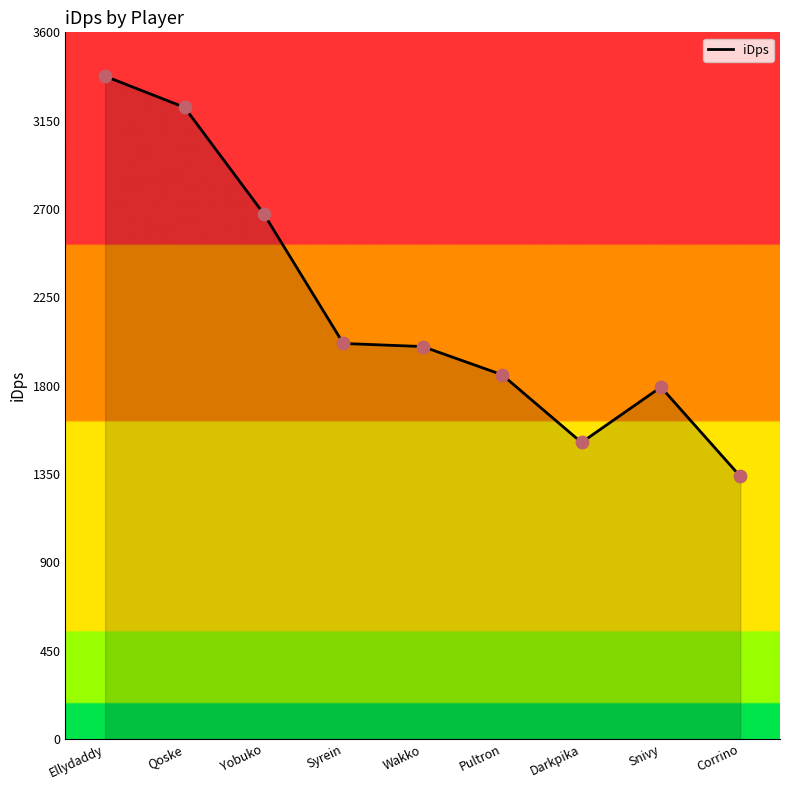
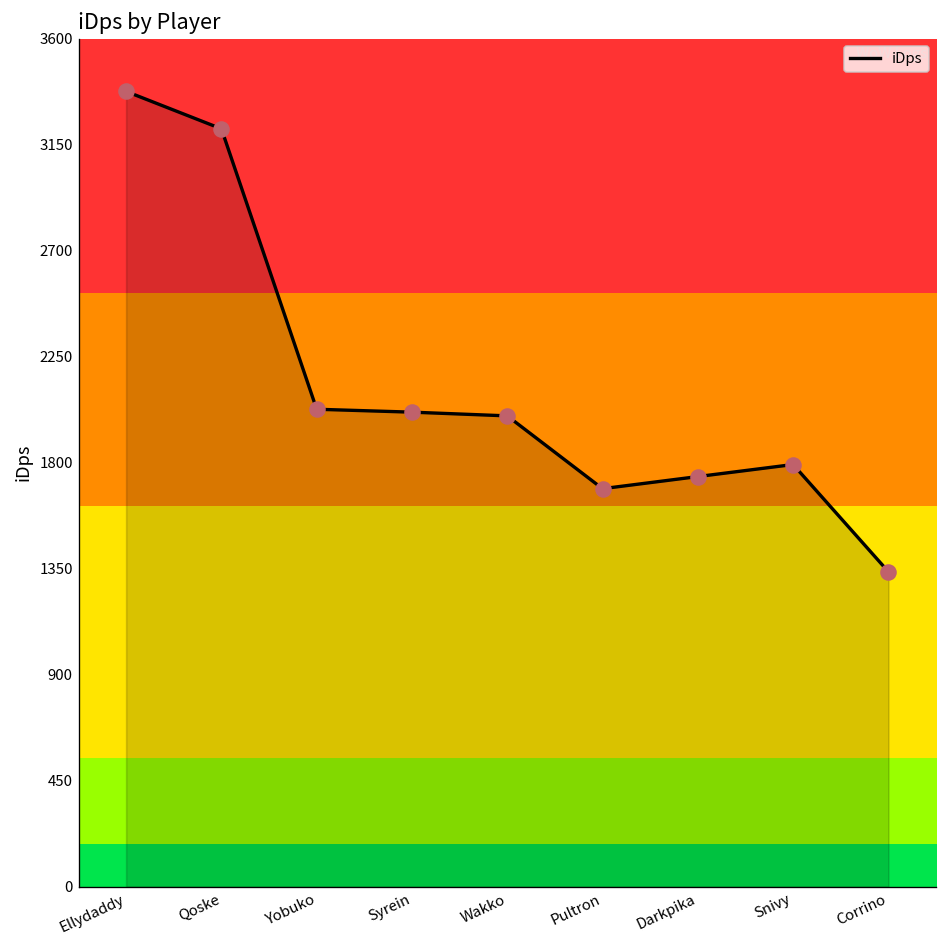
  {
    "Ellydaddy": 3380,
    "Qoske": 3220,
-   "Yobuko": 2670,
+   "Yobuko": 2030,
    "Syrein": 2020,
    "Wakko": 2000,
-   "Pultron": 1860,
-   "Darkpika": 1510,
+   "Pultron": 1690,
+   "Darkpika": 1740,
    "Snivy": 1790,
    "Corrino": 1340
  }
